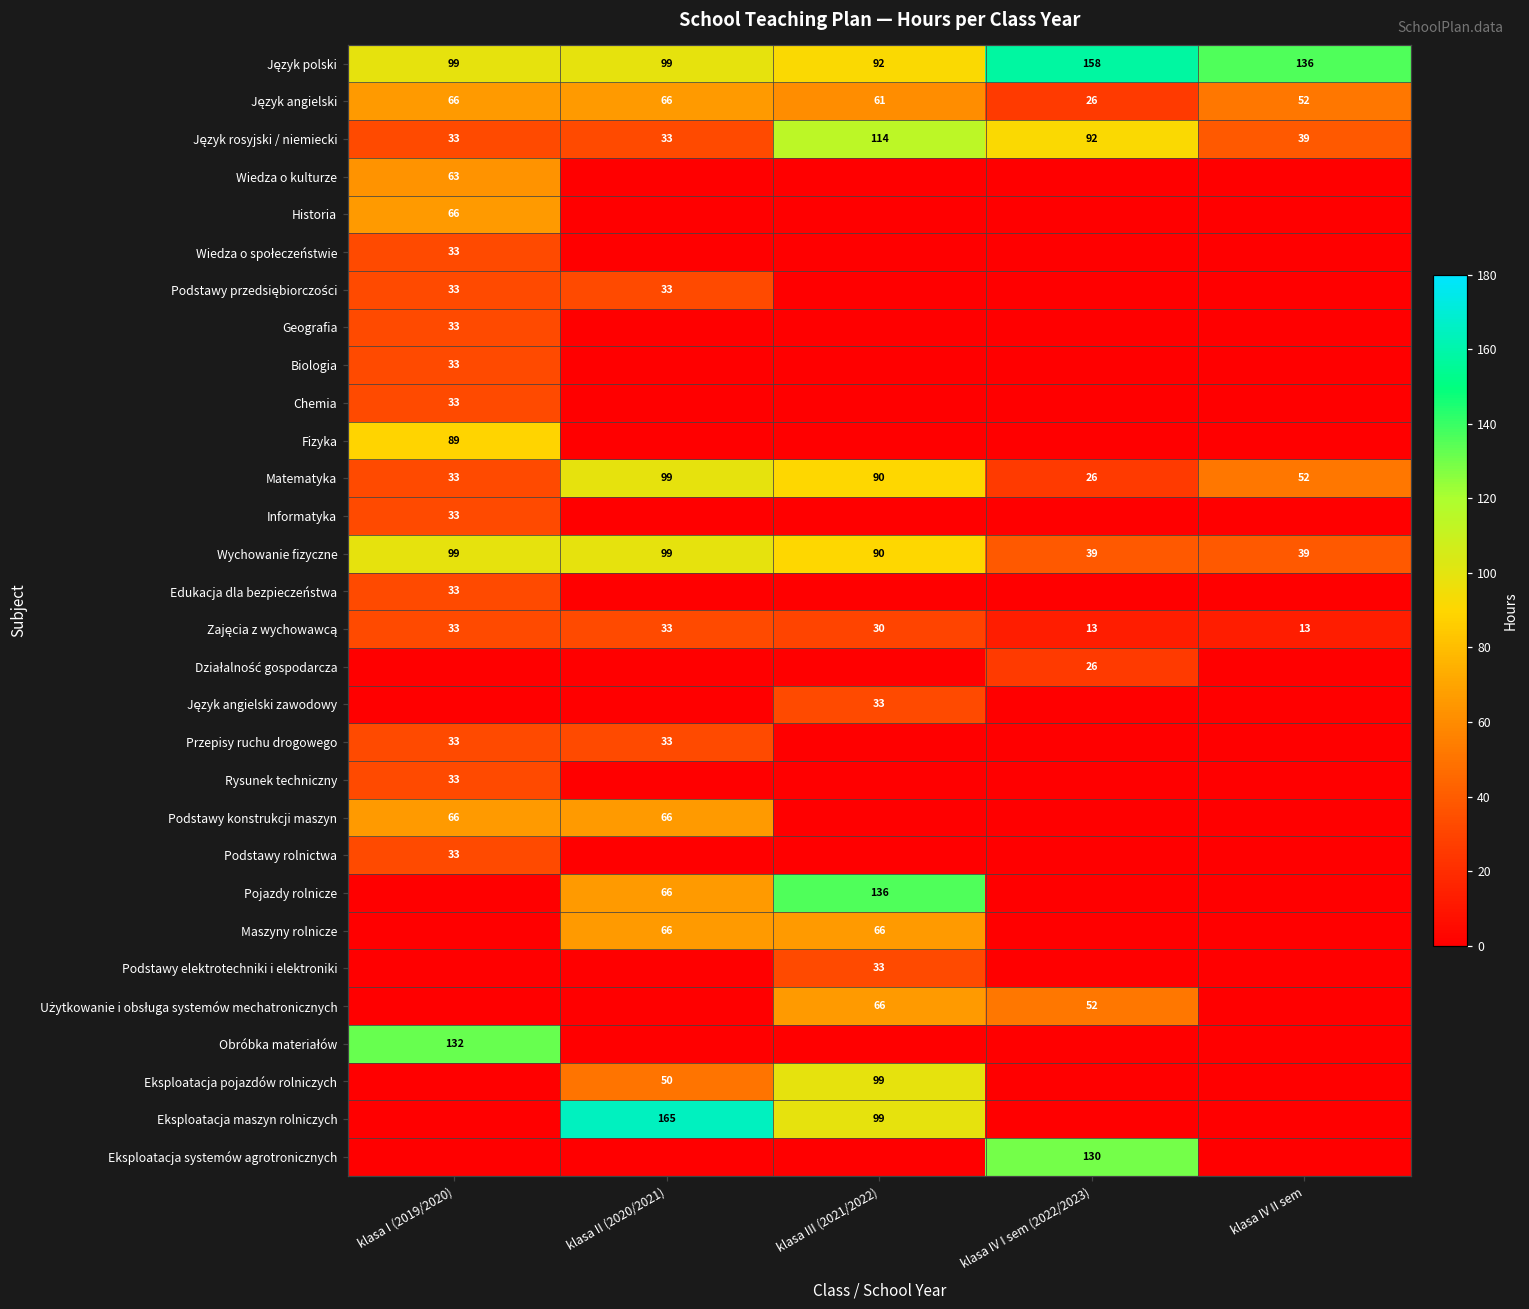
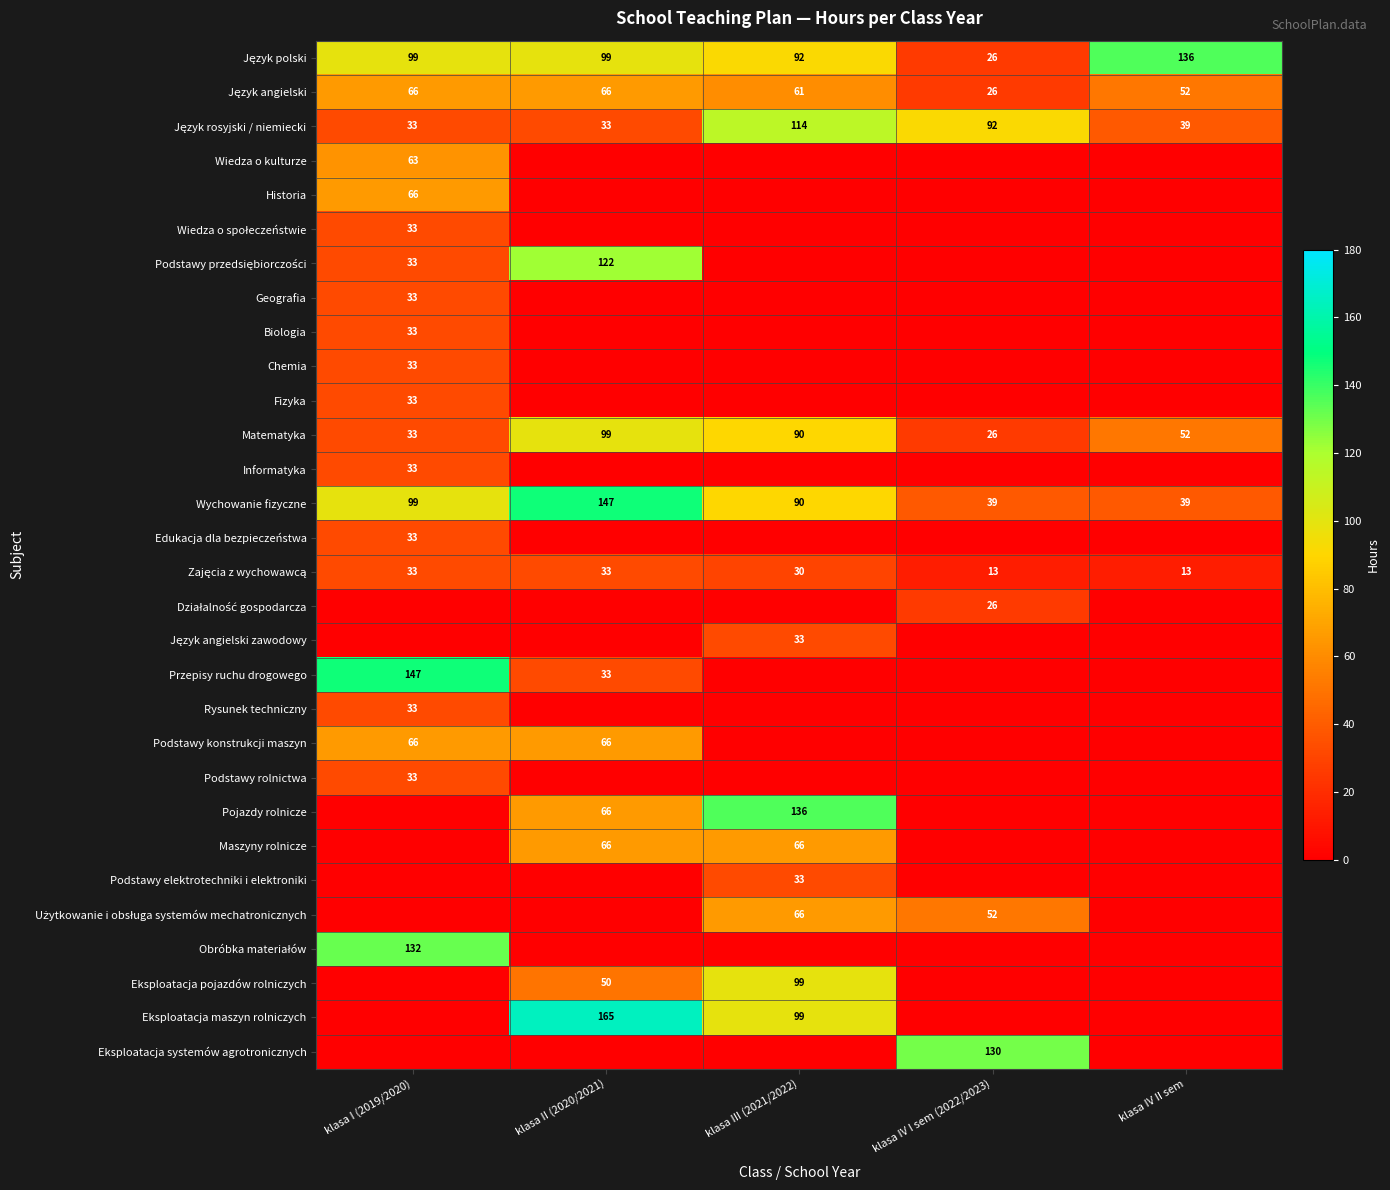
  {
    "Język polski": {
      "klasa I (2019/2020)": 99,
      "klasa II (2020/2021)": 99,
      "klasa III (2021/2022)": 92,
-     "klasa IV I sem (2022/2023)": 158,
+     "klasa IV I sem (2022/2023)": 26,
      "klasa IV II sem": 136
    },
    "Język angielski": {
      "klasa I (2019/2020)": 66,
      "klasa II (2020/2021)": 66,
      "klasa III (2021/2022)": 61,
      "klasa IV I sem (2022/2023)": 26,
      "klasa IV II sem": 52
    },
    "Język rosyjski / niemiecki": {
      "klasa I (2019/2020)": 33,
      "klasa II (2020/2021)": 33,
      "klasa III (2021/2022)": 114,
      "klasa IV I sem (2022/2023)": 92,
      "klasa IV II sem": 39
    },
    "Wiedza o kulturze": {
      "klasa I (2019/2020)": 63
    },
    "Historia": {
      "klasa I (2019/2020)": 66
    },
    "Wiedza o społeczeństwie": {
      "klasa I (2019/2020)": 33
    },
    "Podstawy przedsiębiorczości": {
      "klasa I (2019/2020)": 33,
-     "klasa II (2020/2021)": 33
+     "klasa II (2020/2021)": 122
    },
    "Geografia": {
      "klasa I (2019/2020)": 33
    },
    "Biologia": {
      "klasa I (2019/2020)": 33
    },
    "Chemia": {
      "klasa I (2019/2020)": 33
    },
    "Fizyka": {
-     "klasa I (2019/2020)": 89
+     "klasa I (2019/2020)": 33
    },
    "Matematyka": {
      "klasa I (2019/2020)": 33,
      "klasa II (2020/2021)": 99,
      "klasa III (2021/2022)": 90,
      "klasa IV I sem (2022/2023)": 26,
      "klasa IV II sem": 52
    },
    "Informatyka": {
      "klasa I (2019/2020)": 33
    },
    "Wychowanie fizyczne": {
      "klasa I (2019/2020)": 99,
-     "klasa II (2020/2021)": 99,
+     "klasa II (2020/2021)": 147,
      "klasa III (2021/2022)": 90,
      "klasa IV I sem (2022/2023)": 39,
      "klasa IV II sem": 39
    },
    "Edukacja dla bezpieczeństwa": {
      "klasa I (2019/2020)": 33
    },
    "Zajęcia z wychowawcą": {
      "klasa I (2019/2020)": 33,
      "klasa II (2020/2021)": 33,
      "klasa III (2021/2022)": 30,
      "klasa IV I sem (2022/2023)": 13,
      "klasa IV II sem": 13
    },
    "Działalność gospodarcza": {
      "klasa IV I sem (2022/2023)": 26
    },
    "Język angielski zawodowy": {
      "klasa III (2021/2022)": 33
    },
    "Przepisy ruchu drogowego": {
-     "klasa I (2019/2020)": 33,
+     "klasa I (2019/2020)": 147,
      "klasa II (2020/2021)": 33
    },
    "Rysunek techniczny": {
      "klasa I (2019/2020)": 33
    },
    "Podstawy konstrukcji maszyn": {
      "klasa I (2019/2020)": 66,
      "klasa II (2020/2021)": 66
    },
    "Podstawy rolnictwa": {
      "klasa I (2019/2020)": 33
    },
    "Pojazdy rolnicze": {
      "klasa II (2020/2021)": 66,
      "klasa III (2021/2022)": 136
    },
    "Maszyny rolnicze": {
      "klasa II (2020/2021)": 66,
      "klasa III (2021/2022)": 66
    },
    "Podstawy elektrotechniki i elektroniki": {
      "klasa III (2021/2022)": 33
    },
    "Użytkowanie i obsługa systemów mechatronicznych": {
      "klasa III (2021/2022)": 66,
      "klasa IV I sem (2022/2023)": 52
    },
    "Obróbka materiałów": {
      "klasa I (2019/2020)": 132
    },
    "Eksploatacja pojazdów rolniczych": {
      "klasa II (2020/2021)": 50,
      "klasa III (2021/2022)": 99
    },
    "Eksploatacja maszyn rolniczych": {
      "klasa II (2020/2021)": 165,
      "klasa III (2021/2022)": 99
    },
    "Eksploatacja systemów agrotronicznych": {
      "klasa IV I sem (2022/2023)": 130
    }
  }
